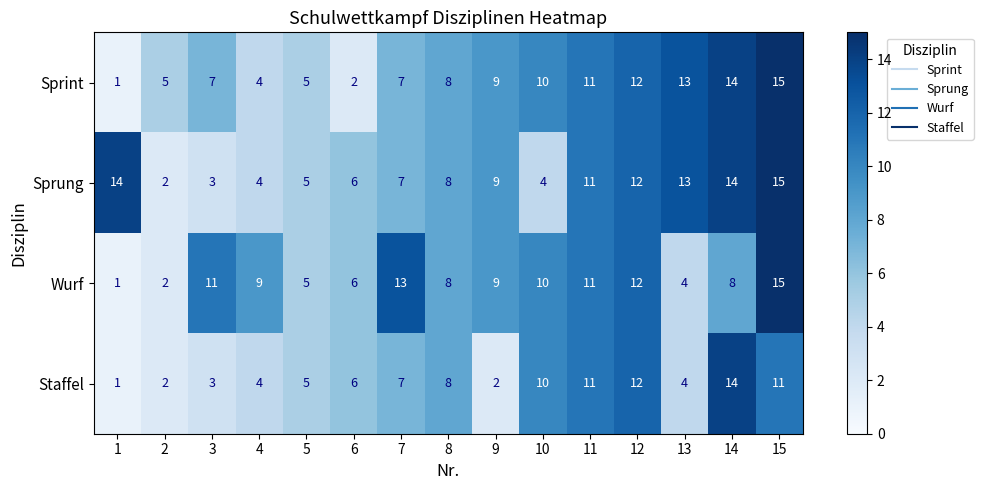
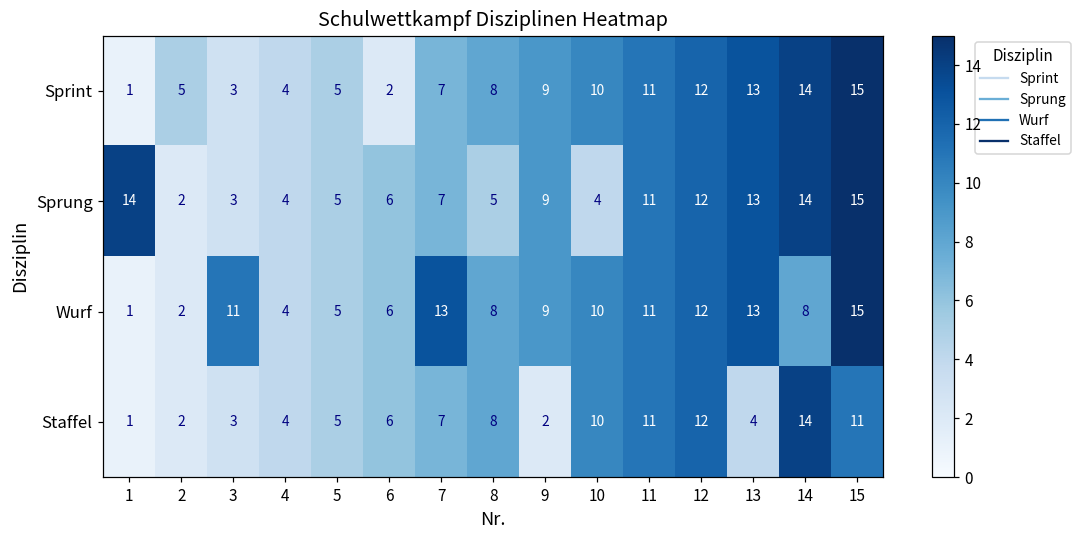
  {
    "Sprint": {
      "1": 1,
      "2": 5,
-     "3": 7,
+     "3": 3,
      "4": 4,
      "5": 5,
      "6": 2,
      "7": 7,
      "8": 8,
      "9": 9,
      "10": 10,
      "11": 11,
      "12": 12,
      "13": 13,
      "14": 14,
      "15": 15
    },
    "Sprung": {
      "1": 14,
      "2": 2,
      "3": 3,
      "4": 4,
      "5": 5,
      "6": 6,
      "7": 7,
-     "8": 8,
+     "8": 5,
      "9": 9,
      "10": 4,
      "11": 11,
      "12": 12,
      "13": 13,
      "14": 14,
      "15": 15
    },
    "Wurf": {
      "1": 1,
      "2": 2,
      "3": 11,
-     "4": 9,
+     "4": 4,
      "5": 5,
      "6": 6,
      "7": 13,
      "8": 8,
      "9": 9,
      "10": 10,
      "11": 11,
      "12": 12,
-     "13": 4,
+     "13": 13,
      "14": 8,
      "15": 15
    },
    "Staffel": {
      "1": 1,
      "2": 2,
      "3": 3,
      "4": 4,
      "5": 5,
      "6": 6,
      "7": 7,
      "8": 8,
      "9": 2,
      "10": 10,
      "11": 11,
      "12": 12,
      "13": 4,
      "14": 14,
      "15": 11
    }
  }
